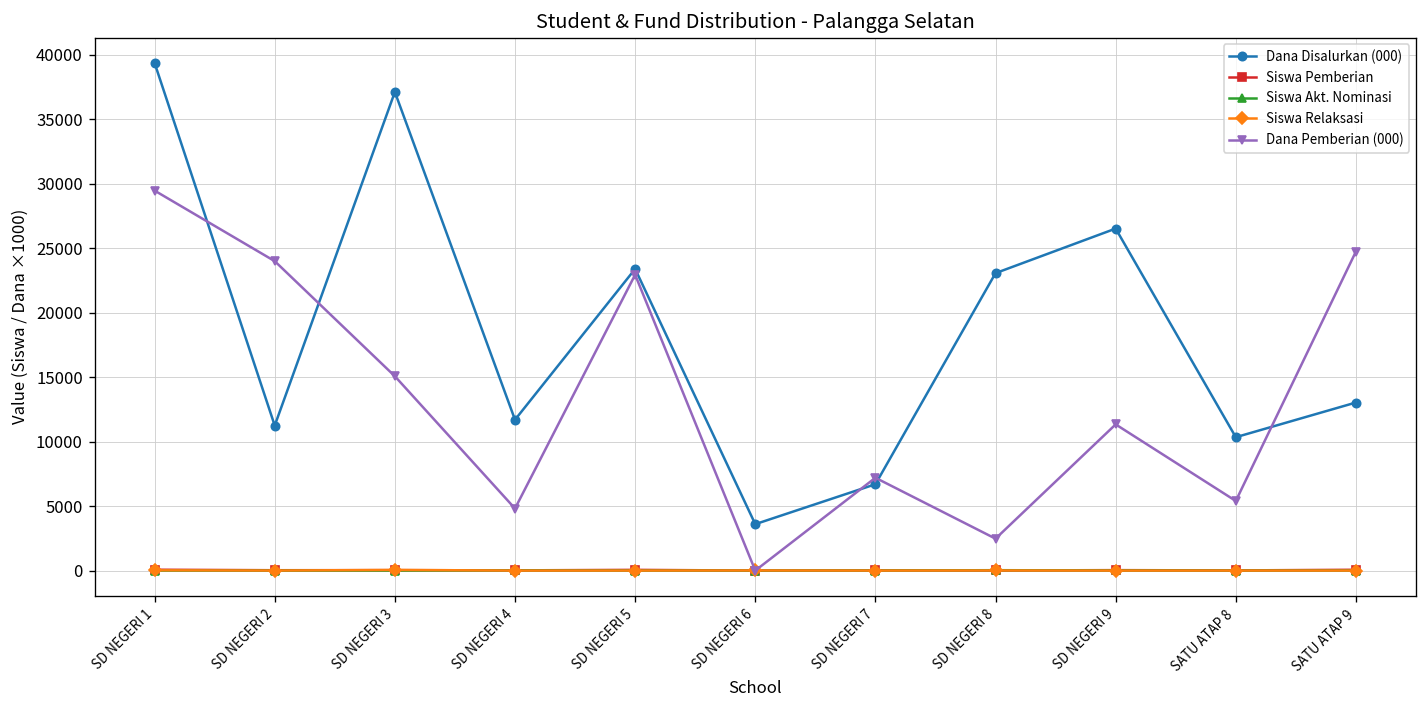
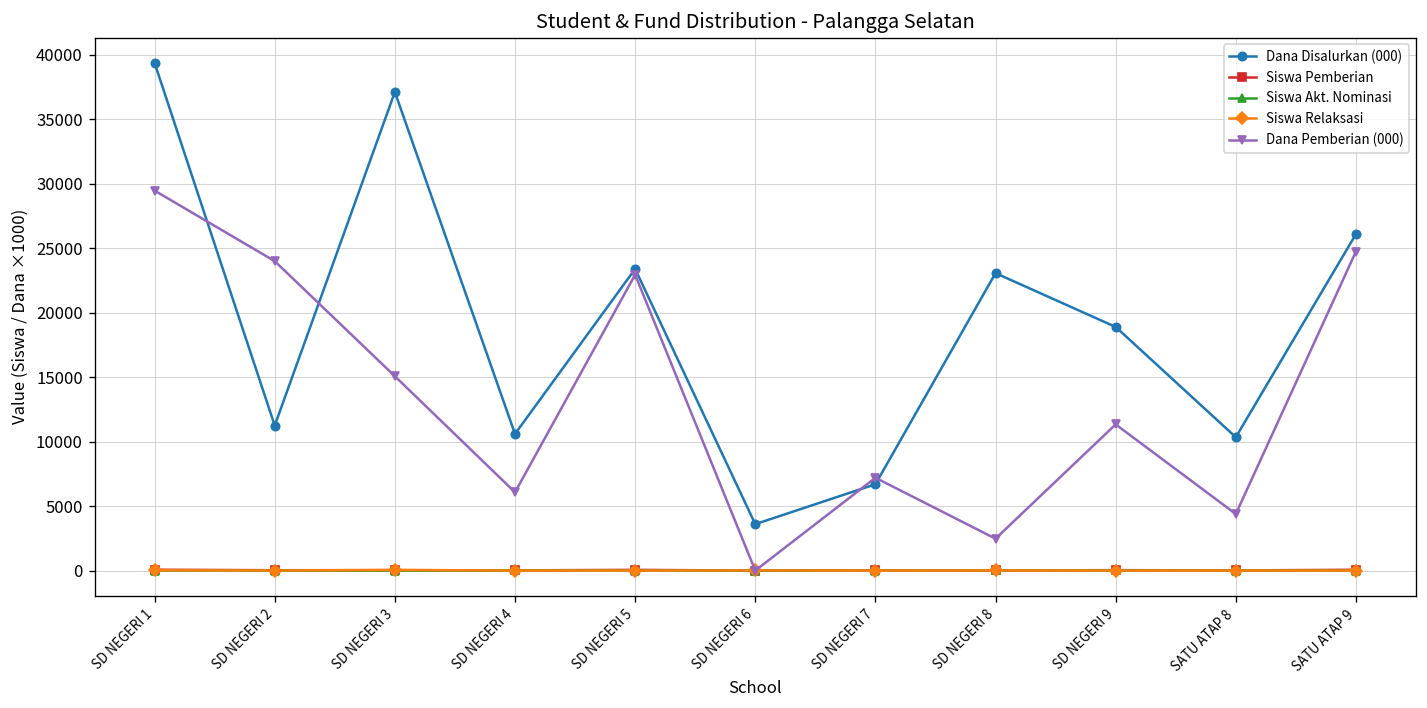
  {
    "Dana Disalurkan (000)": {
      "SD NEGERI 1": 39400,
      "SD NEGERI 2": 11300,
      "SD NEGERI 3": 37100,
-     "SD NEGERI 4": 11700,
+     "SD NEGERI 4": 10600,
      "SD NEGERI 5": 23400,
      "SD NEGERI 6": 3600,
      "SD NEGERI 7": 6700,
      "SD NEGERI 8": 23100,
-     "SD NEGERI 9": 26500,
+     "SD NEGERI 9": 18900,
      "SATU ATAP 8": 10300,
-     "SATU ATAP 9": 13000
+     "SATU ATAP 9": 26100
    },
    "Dana Pemberian (000)": {
      "SD NEGERI 1": 29500,
      "SD NEGERI 2": 24000,
      "SD NEGERI 3": 15100,
-     "SD NEGERI 4": 4800,
+     "SD NEGERI 4": 6100,
      "SD NEGERI 5": 23000,
      "SD NEGERI 7": 7200,
      "SD NEGERI 8": 2500,
      "SD NEGERI 9": 11300,
-     "SATU ATAP 8": 5400,
+     "SATU ATAP 8": 4400,
      "SATU ATAP 9": 24800
    }
  }
